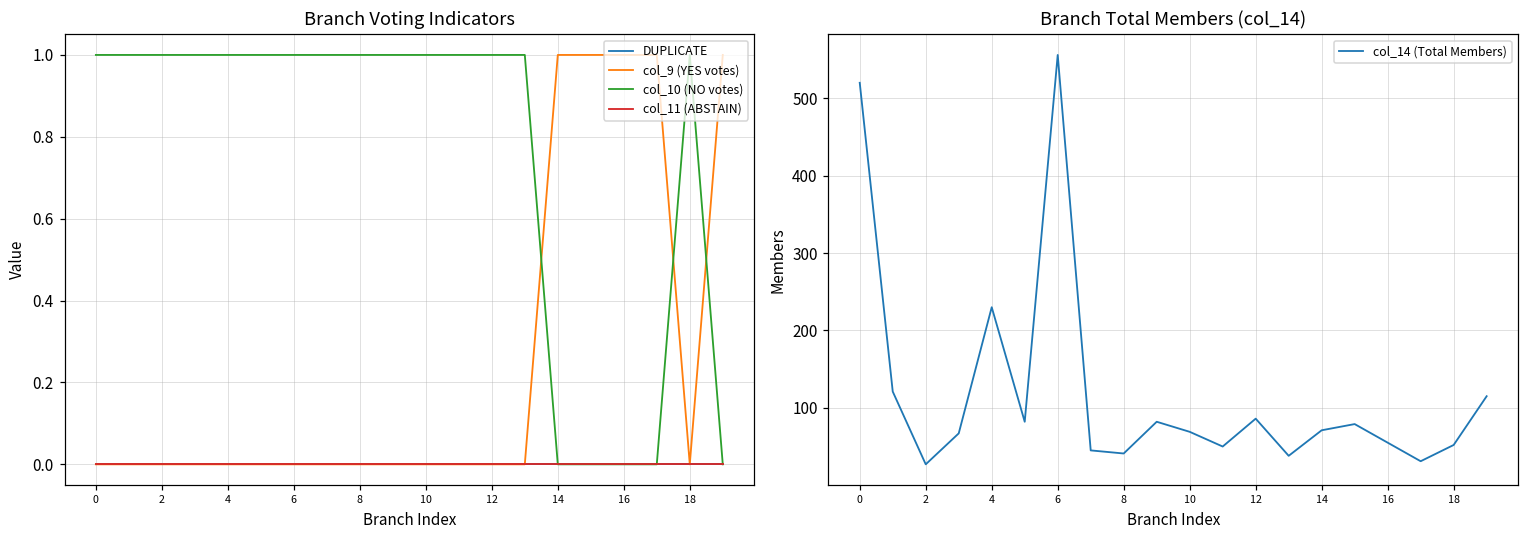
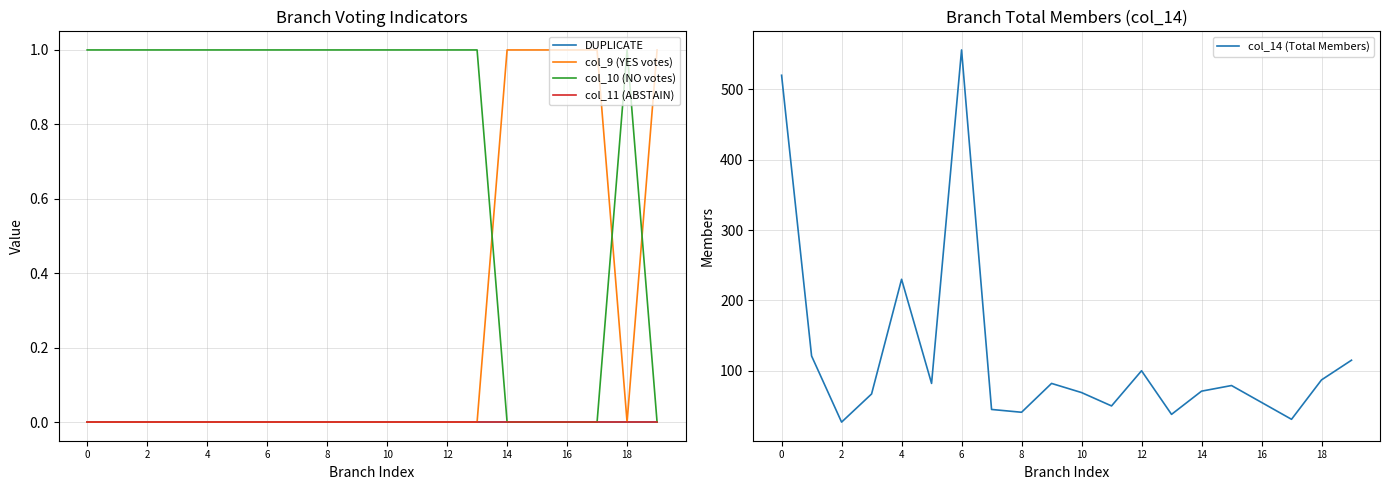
  {
    "Branch Voting Indicators": {
      "col_9 (YES votes)": {
        "14": 1.00
      },
      "col_10 (NO votes)": {
        "0": 1.00,
        "2": 1.00,
        "4": 1.00,
        "6": 1.00,
        "8": 1.00,
        "10": 1.00,
        "12": 1.00
      }
    },
    "Branch Total Members (col_14)": {
      "0": 520,
      "2": 30,
      "4": 230,
      "6": 560,
      "8": 40,
      "10": 70,
-     "12": 90,
+     "12": 100,
      "14": 70,
      "16": 60,
-     "18": 50
+     "18": 90
    }
  }
